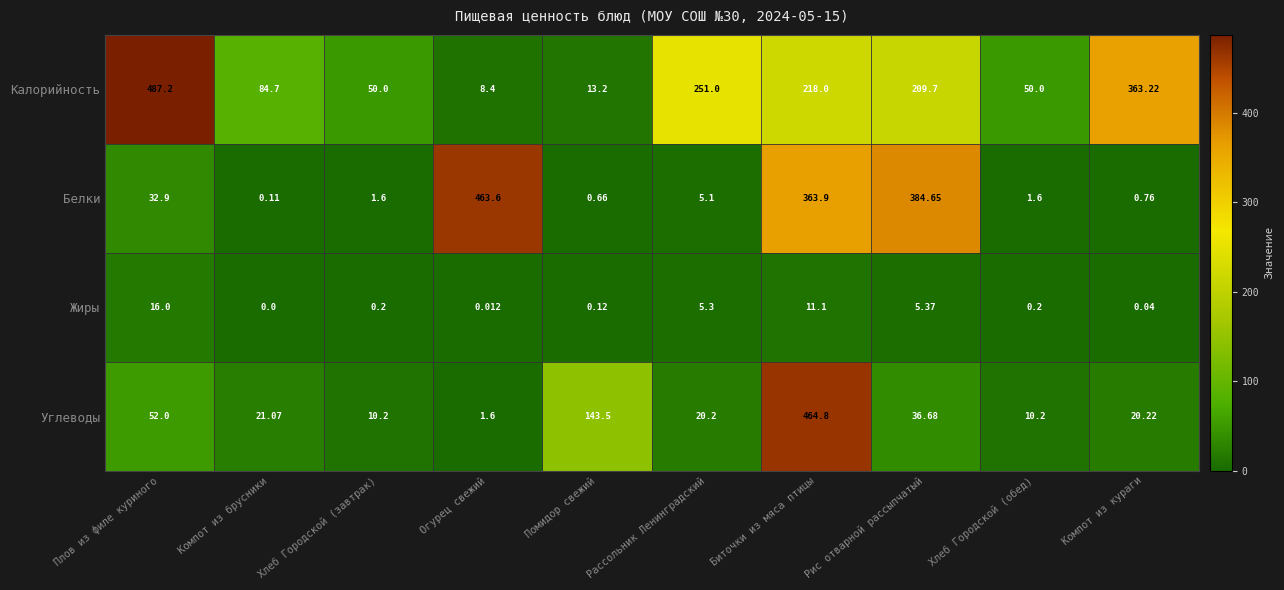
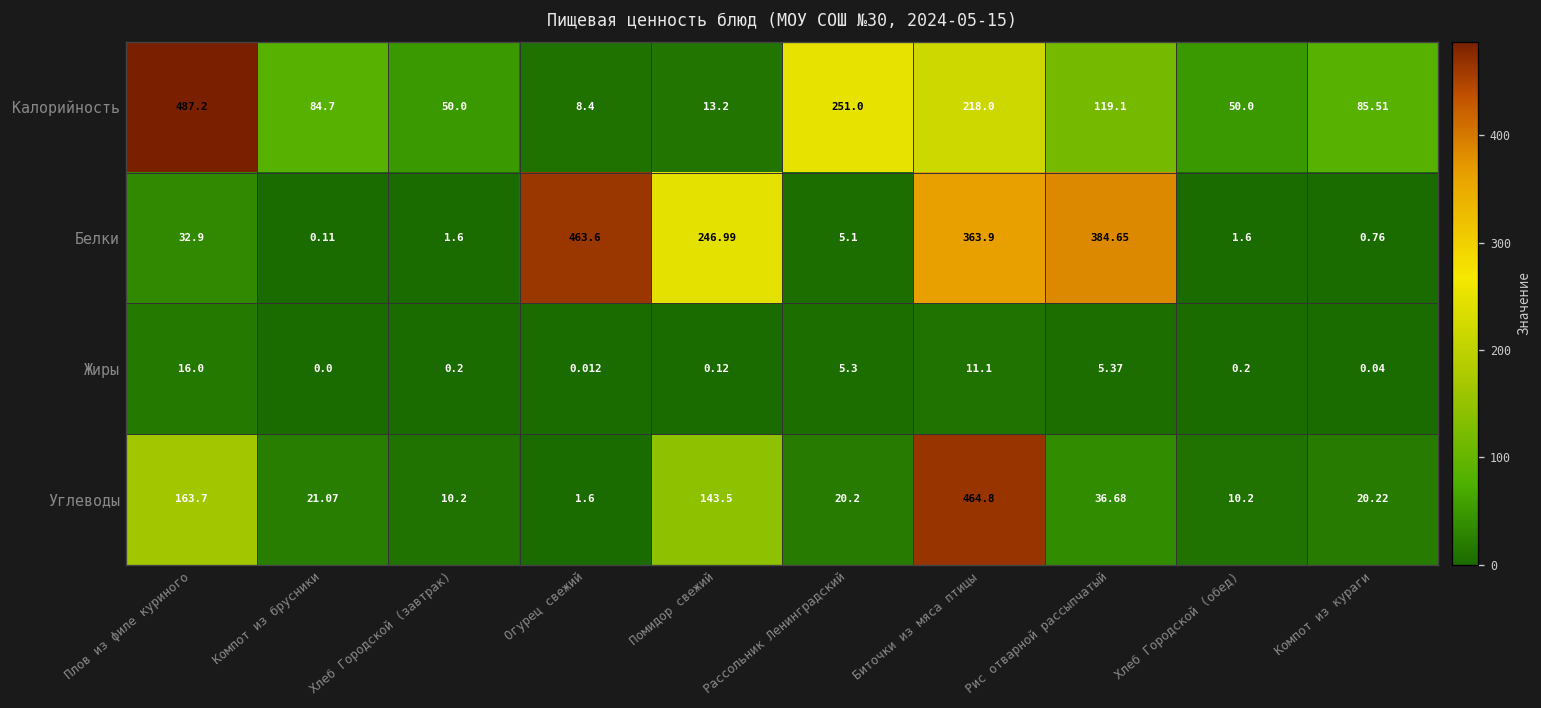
  {
    "Калорийность": {
      "Плов из филе куриного": 487.2,
      "Компот из брусники": 84.7,
      "Хлеб Городской (завтрак)": 50.0,
      "Огурец свежий": 8.4,
      "Помидор свежий": 13.2,
      "Рассольник Ленинградский": 251.0,
      "Биточки из мяса птицы": 218.0,
-     "Рис отварной рассыпчатый": 209.7,
+     "Рис отварной рассыпчатый": 119.1,
      "Хлеб Городской (обед)": 50.0,
-     "Компот из кураги": 363.22
+     "Компот из кураги": 85.51
    },
    "Белки": {
      "Плов из филе куриного": 32.9,
      "Компот из брусники": 0.11,
      "Хлеб Городской (завтрак)": 1.6,
      "Огурец свежий": 463.6,
-     "Помидор свежий": 0.66,
+     "Помидор свежий": 246.99,
      "Рассольник Ленинградский": 5.1,
      "Биточки из мяса птицы": 363.9,
      "Рис отварной рассыпчатый": 384.65,
      "Хлеб Городской (обед)": 1.6,
      "Компот из кураги": 0.76
    },
    "Жиры": {
      "Плов из филе куриного": 16.0,
      "Компот из брусники": 0.0,
      "Хлеб Городской (завтрак)": 0.2,
      "Огурец свежий": 0.012,
      "Помидор свежий": 0.12,
      "Рассольник Ленинградский": 5.3,
      "Биточки из мяса птицы": 11.1,
      "Рис отварной рассыпчатый": 5.37,
      "Хлеб Городской (обед)": 0.2,
      "Компот из кураги": 0.04
    },
    "Углеводы": {
-     "Плов из филе куриного": 52.0,
+     "Плов из филе куриного": 163.7,
      "Компот из брусники": 21.07,
      "Хлеб Городской (завтрак)": 10.2,
      "Огурец свежий": 1.6,
      "Помидор свежий": 143.5,
      "Рассольник Ленинградский": 20.2,
      "Биточки из мяса птицы": 464.8,
      "Рис отварной рассыпчатый": 36.68,
      "Хлеб Городской (обед)": 10.2,
      "Компот из кураги": 20.22
    }
  }
